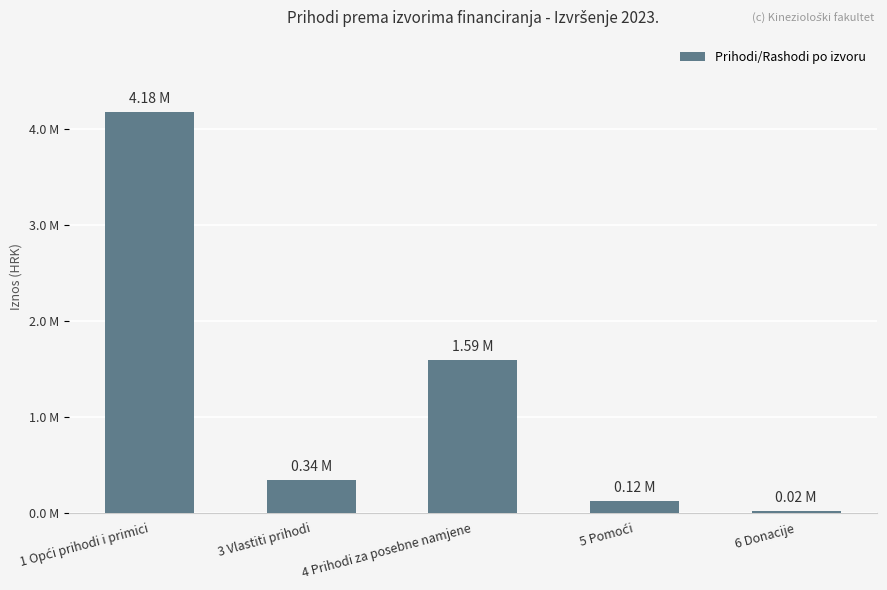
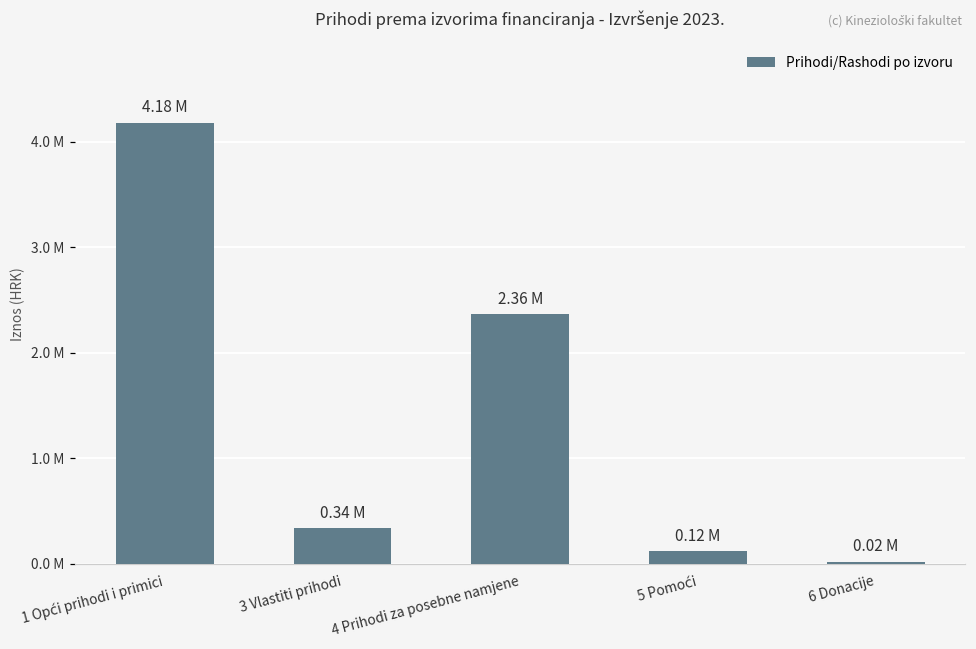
  {
-   "4 Prihodi za posebne namjene": 1.59
+   "4 Prihodi za posebne namjene": 2.36
  }
